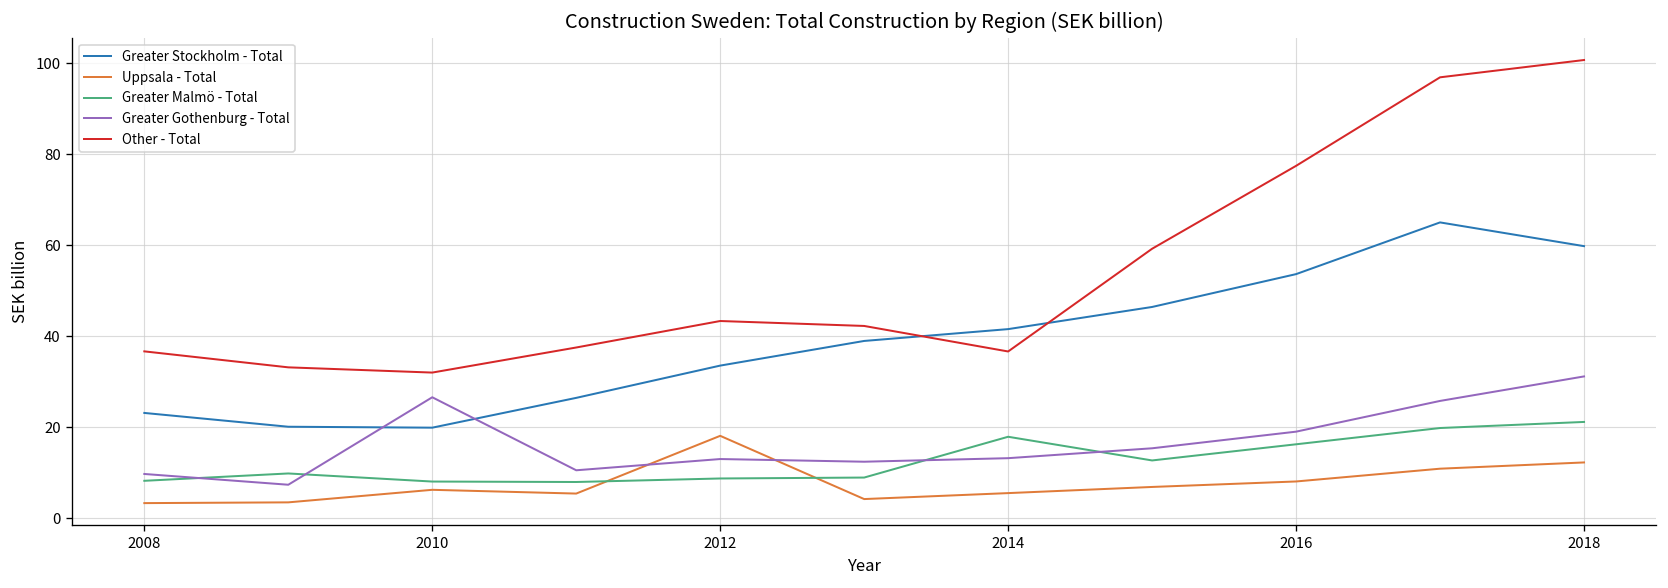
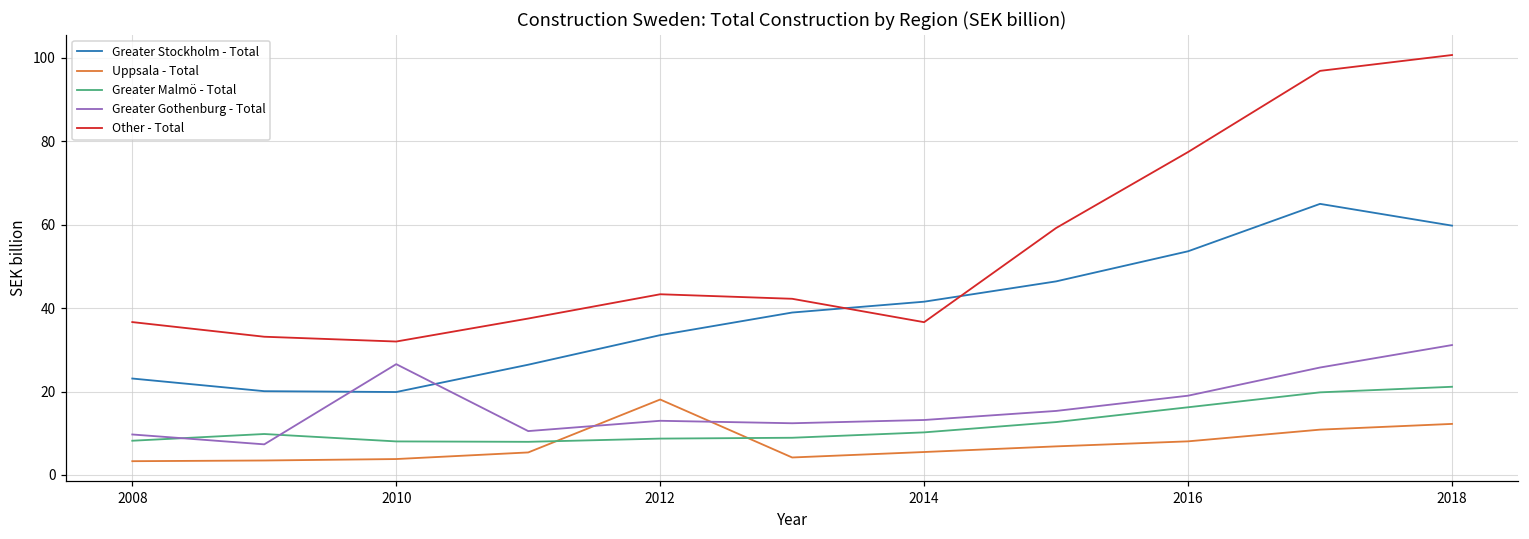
  {
    "Greater Stockholm - Total": {
      "2008": 23,
      "2010": 20,
      "2012": 34,
      "2014": 42,
      "2016": 54,
      "2018": 60
    },
    "Uppsala - Total": {
      "2008": 3,
-     "2010": 6,
+     "2010": 4,
      "2012": 18,
      "2014": 5,
      "2016": 8,
      "2018": 12
    },
    "Greater Malmö - Total": {
      "2008": 8,
      "2010": 8,
      "2012": 9,
-     "2014": 18,
+     "2014": 10,
      "2016": 16,
      "2018": 21
    },
    "Greater Gothenburg - Total": {
      "2008": 10,
      "2010": 27,
      "2012": 13,
      "2014": 13,
      "2016": 19,
      "2018": 31
    },
    "Other - Total": {
      "2008": 37,
      "2010": 32,
      "2012": 43,
      "2014": 37,
      "2016": 77,
      "2018": 101
    }
  }
